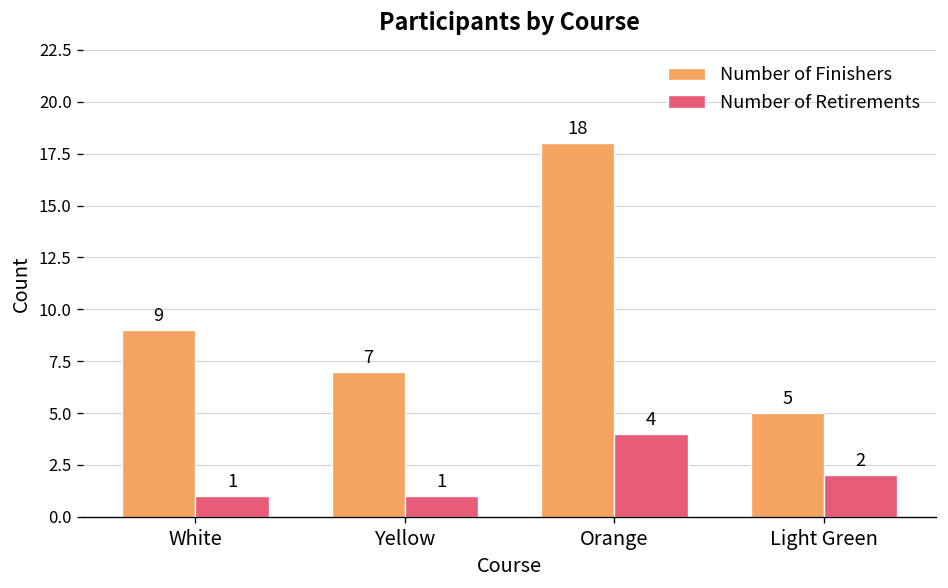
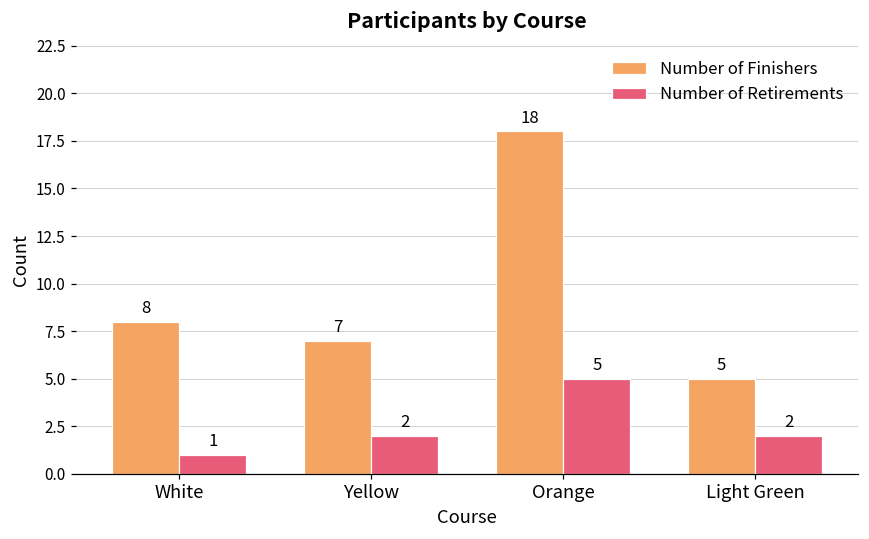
  {
    "Number of Finishers": {
-     "White": 9,
+     "White": 8,
      "Yellow": 7,
      "Orange": 18,
      "Light Green": 5
    },
    "Number of Retirements": {
      "White": 1,
-     "Yellow": 1,
-     "Orange": 4,
+     "Yellow": 2,
+     "Orange": 5,
      "Light Green": 2
    }
  }
